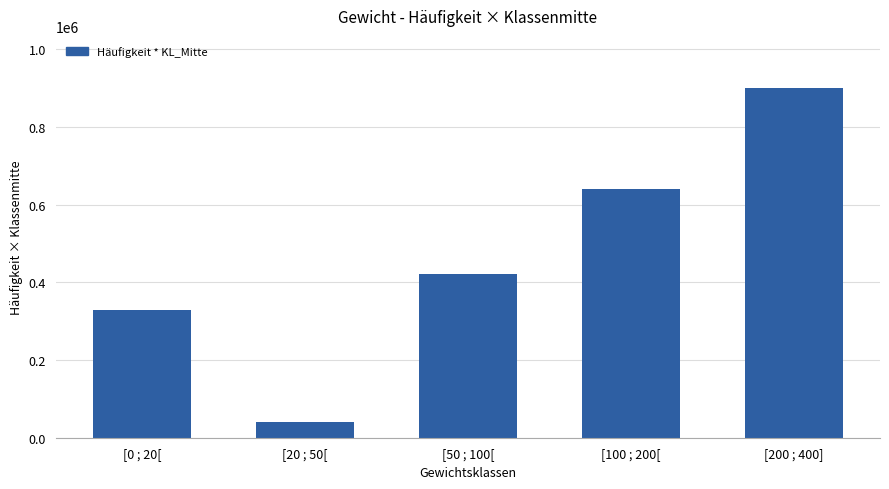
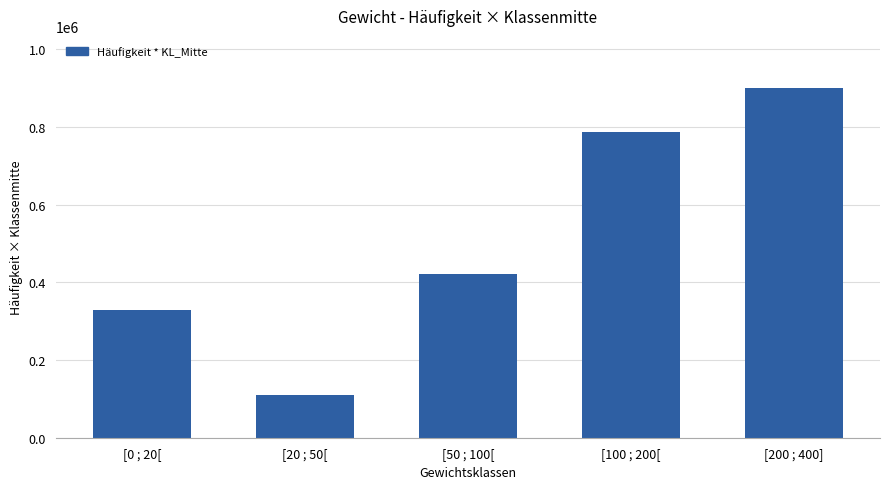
  {
    "[0 ; 20[": 330000,
-   "[20 ; 50[": 40000,
+   "[20 ; 50[": 110000,
    "[50 ; 100[": 420000,
-   "[100 ; 200[": 640000,
+   "[100 ; 200[": 790000,
    "[200 ; 400]": 900000
  }
